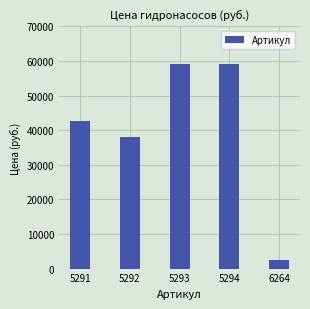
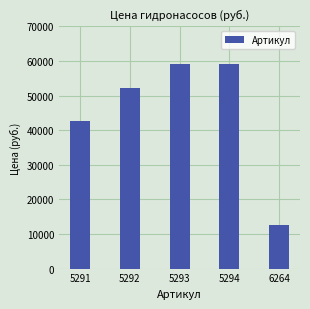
  {
    "5291": 43000,
-   "5292": 38000,
+   "5292": 52000,
    "5293": 59000,
    "5294": 59000,
-   "6264": 2000
+   "6264": 13000
  }
